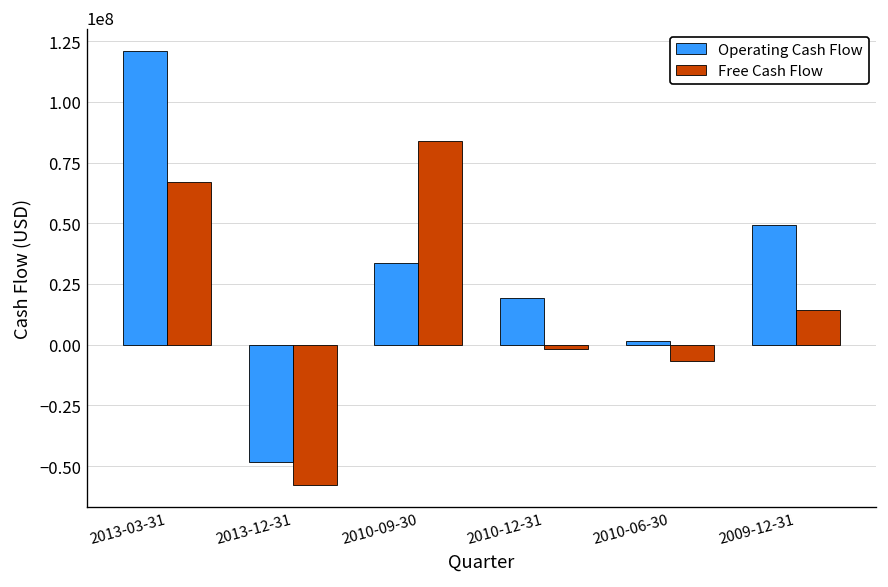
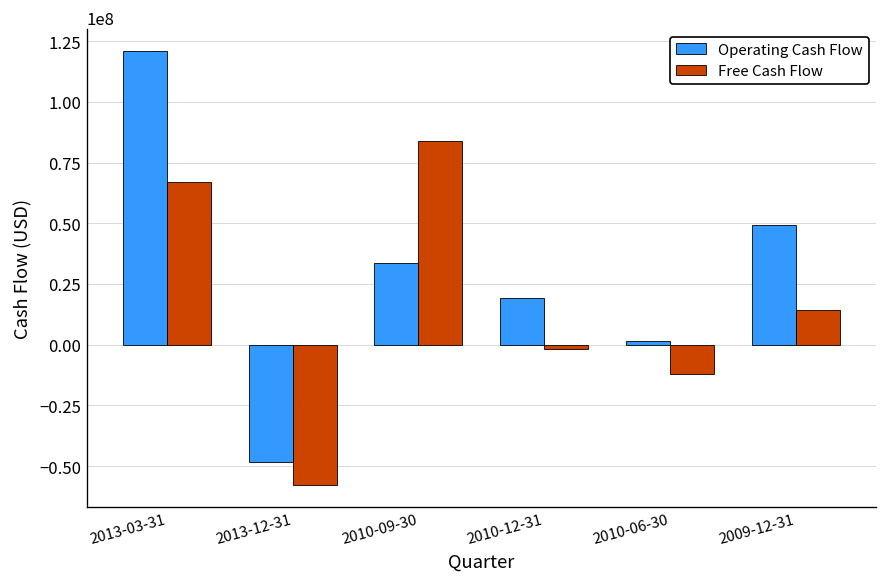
  {
    "Operating Cash Flow": {
      "2013-03-31": 121000000,
      "2013-12-31": -48000000,
      "2010-09-30": 34000000,
      "2010-12-31": 19000000,
      "2010-06-30": 1000000,
      "2009-12-31": 49000000
    },
    "Free Cash Flow": {
      "2013-03-31": 67000000,
      "2013-12-31": -58000000,
      "2010-09-30": 84000000,
      "2010-12-31": -2000000,
-     "2010-06-30": -7000000,
+     "2010-06-30": -12000000,
      "2009-12-31": 14000000
    }
  }
